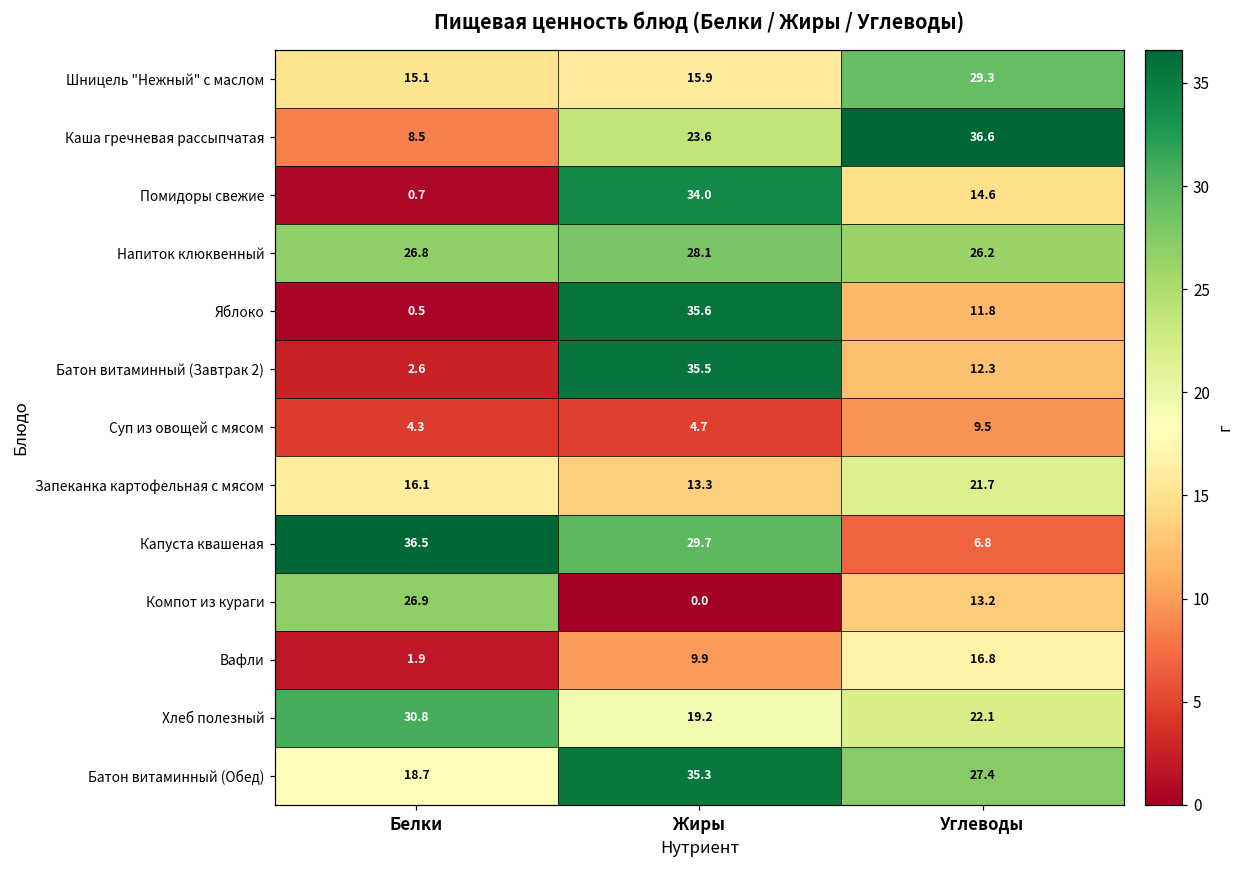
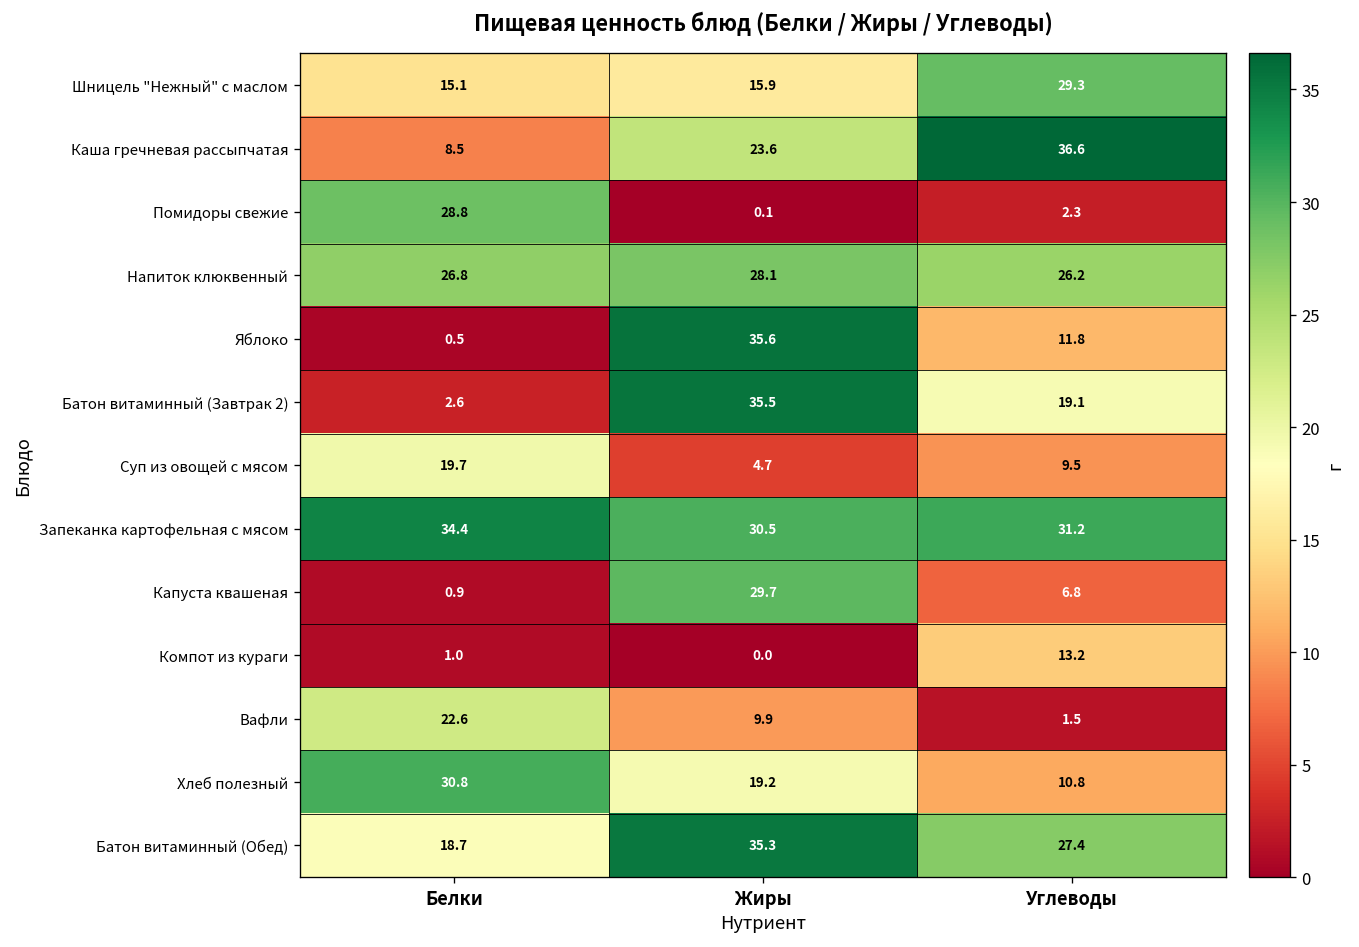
  {
    "Шницель \"Нежный\" с маслом": {
      "Белки": 15.1,
      "Жиры": 15.9,
      "Углеводы": 29.3
    },
    "Каша гречневая рассыпчатая": {
      "Белки": 8.5,
      "Жиры": 23.6,
      "Углеводы": 36.6
    },
    "Помидоры свежие": {
-     "Белки": 0.7,
-     "Жиры": 34.0,
-     "Углеводы": 14.6
+     "Белки": 28.8,
+     "Жиры": 0.1,
+     "Углеводы": 2.3
    },
    "Напиток клюквенный": {
      "Белки": 26.8,
      "Жиры": 28.1,
      "Углеводы": 26.2
    },
    "Яблоко": {
      "Белки": 0.5,
      "Жиры": 35.6,
      "Углеводы": 11.8
    },
    "Батон витаминный (Завтрак 2)": {
      "Белки": 2.6,
      "Жиры": 35.5,
-     "Углеводы": 12.3
+     "Углеводы": 19.1
    },
    "Суп из овощей с мясом": {
-     "Белки": 4.3,
+     "Белки": 19.7,
      "Жиры": 4.7,
      "Углеводы": 9.5
    },
    "Запеканка картофельная с мясом": {
-     "Белки": 16.1,
-     "Жиры": 13.3,
-     "Углеводы": 21.7
+     "Белки": 34.4,
+     "Жиры": 30.5,
+     "Углеводы": 31.2
    },
    "Капуста квашеная": {
-     "Белки": 36.5,
+     "Белки": 0.9,
      "Жиры": 29.7,
      "Углеводы": 6.8
    },
    "Компот из кураги": {
-     "Белки": 26.9,
+     "Белки": 1.0,
      "Жиры": 0.0,
      "Углеводы": 13.2
    },
    "Вафли": {
-     "Белки": 1.9,
+     "Белки": 22.6,
      "Жиры": 9.9,
-     "Углеводы": 16.8
+     "Углеводы": 1.5
    },
    "Хлеб полезный": {
      "Белки": 30.8,
      "Жиры": 19.2,
-     "Углеводы": 22.1
+     "Углеводы": 10.8
    },
    "Батон витаминный (Обед)": {
      "Белки": 18.7,
      "Жиры": 35.3,
      "Углеводы": 27.4
    }
  }
